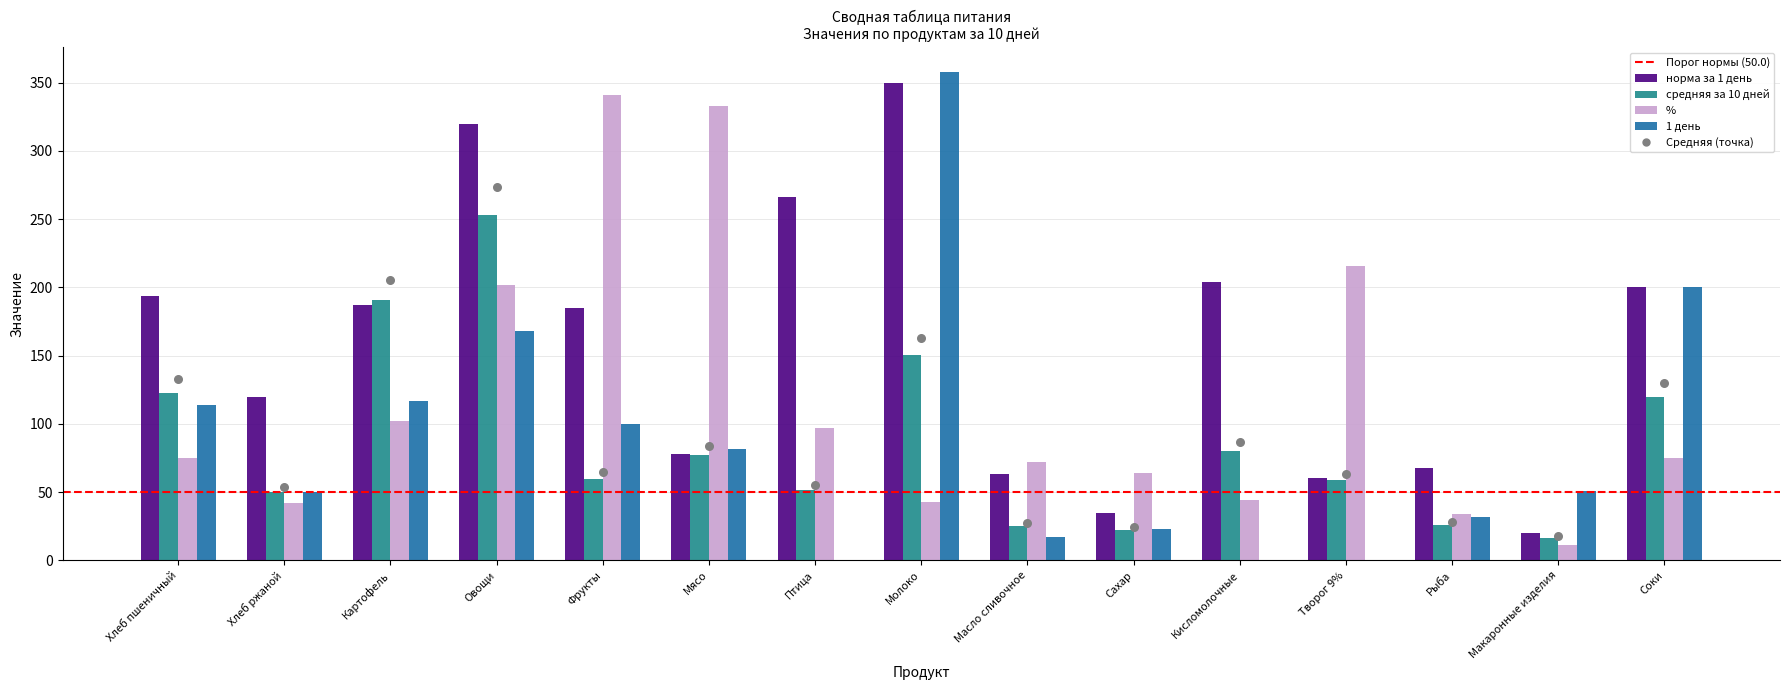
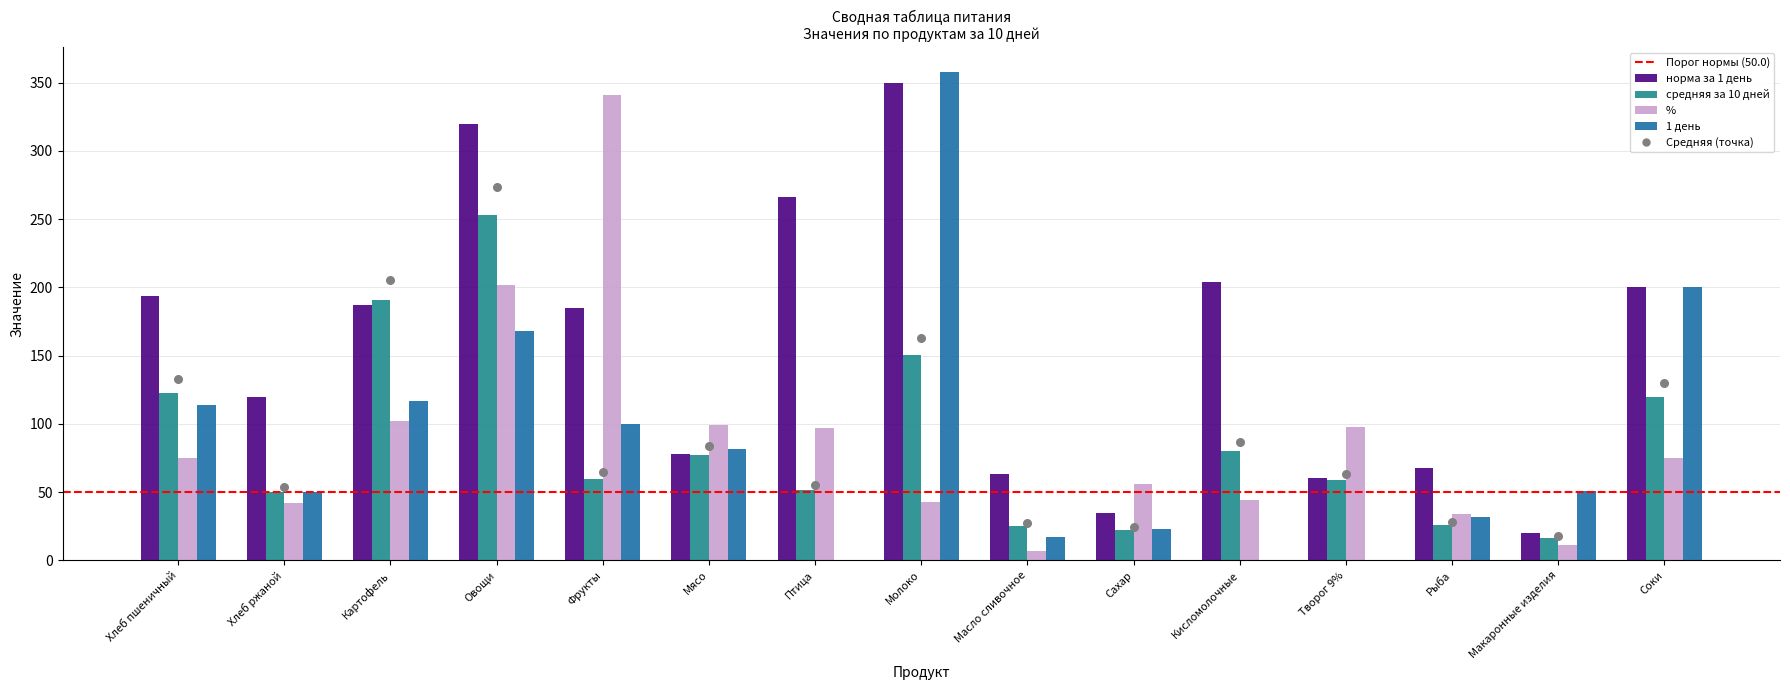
  {
    "норма за 1 день": {
      "Хлеб пшеничный": 194,
      "Хлеб ржаной": 120,
      "Картофель": 187,
      "Овощи": 320,
      "Фрукты": 185,
      "Мясо": 78,
      "Птица": 266,
      "Молоко": 350,
      "Масло сливочное": 63,
      "Сахар": 35,
      "Кисломолочные": 204,
      "Творог 9%": 60,
      "Рыба": 68,
      "Макаронные изделия": 20,
      "Соки": 200
    },
    "%": {
      "Хлеб пшеничный": 75,
      "Хлеб ржаной": 42,
      "Картофель": 102,
      "Овощи": 202,
      "Фрукты": 341,
-     "Мясо": 333,
+     "Мясо": 99,
      "Птица": 97,
      "Молоко": 43,
-     "Масло сливочное": 72,
-     "Сахар": 64,
+     "Масло сливочное": 7,
+     "Сахар": 56,
      "Кисломолочные": 44,
-     "Творог 9%": 216,
+     "Творог 9%": 98,
      "Рыба": 34,
      "Макаронные изделия": 11,
      "Соки": 75
    }
  }
